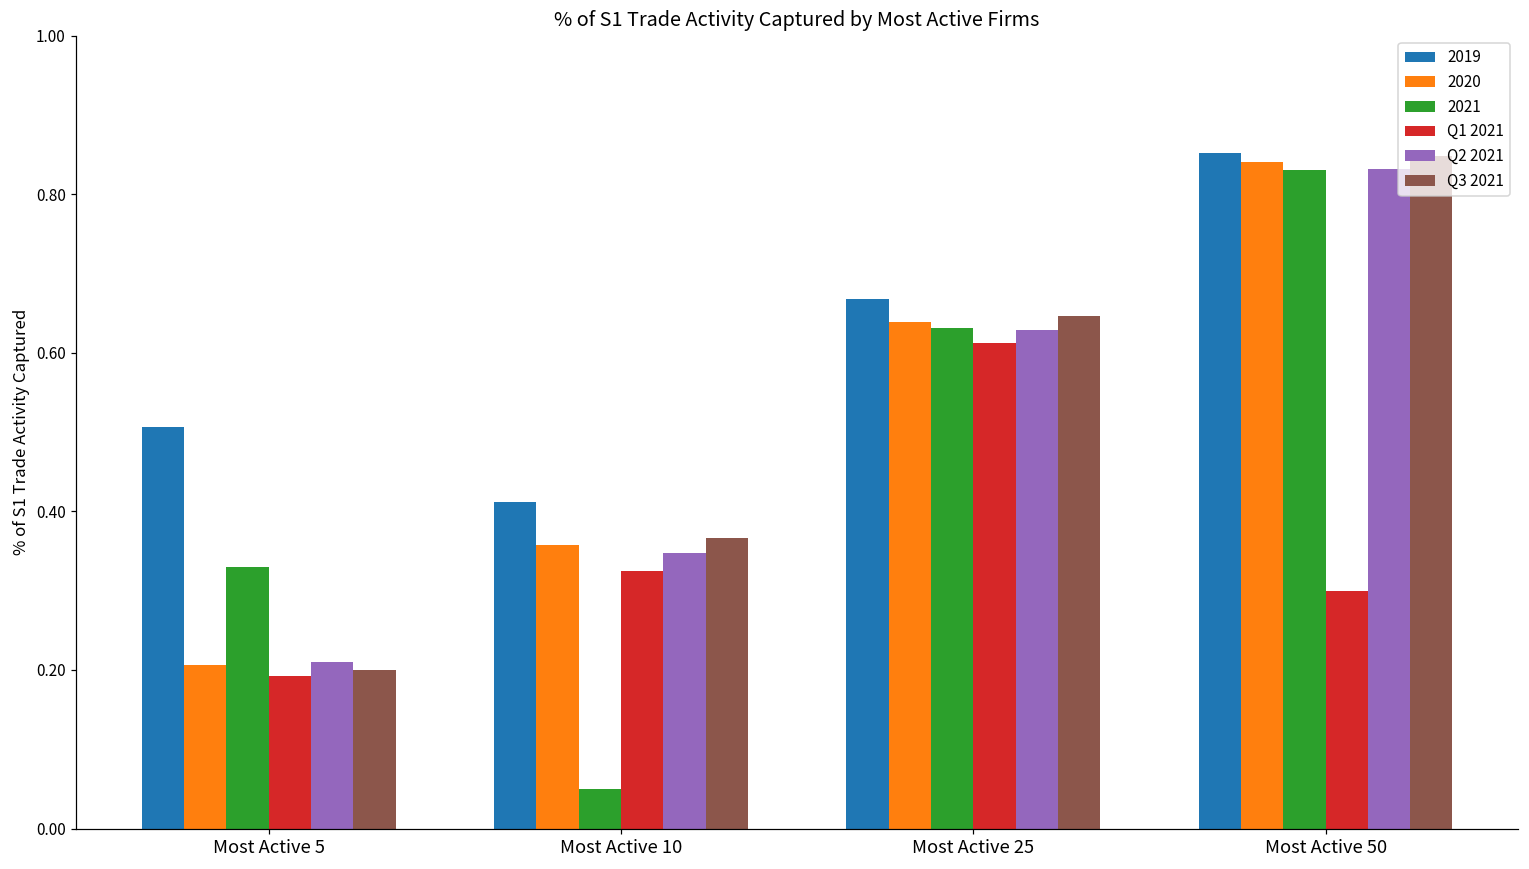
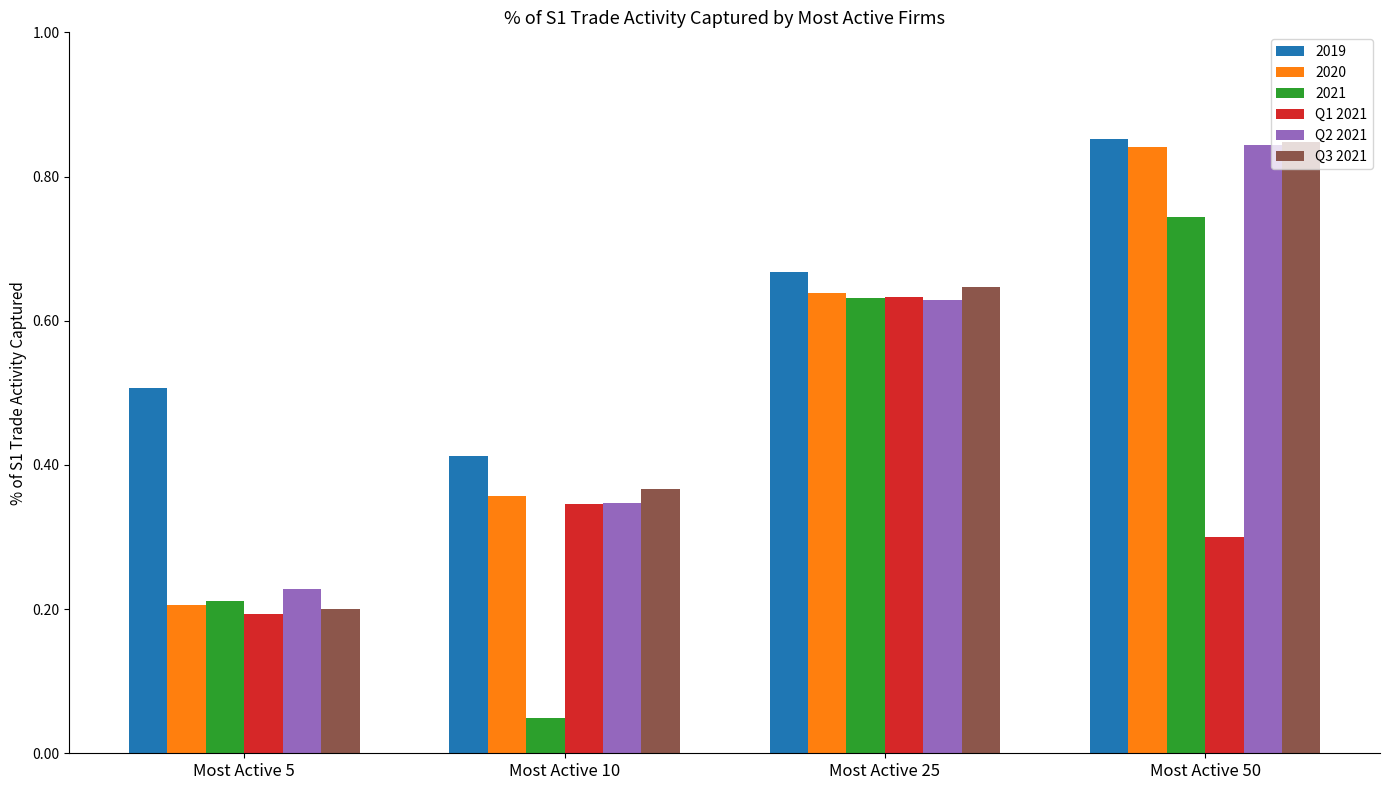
  {
    "2019": {
      "Most Active 5": 0.51,
      "Most Active 10": 0.41,
      "Most Active 25": 0.67,
      "Most Active 50": 0.85
    },
    "2020": {
      "Most Active 5": 0.21,
      "Most Active 10": 0.36,
      "Most Active 25": 0.64,
      "Most Active 50": 0.84
    },
    "2021": {
-     "Most Active 5": 0.33,
+     "Most Active 5": 0.21,
      "Most Active 10": 0.05,
      "Most Active 25": 0.63,
-     "Most Active 50": 0.83
+     "Most Active 50": 0.74
    },
    "Q1 2021": {
      "Most Active 5": 0.19,
-     "Most Active 10": 0.33,
-     "Most Active 25": 0.61,
+     "Most Active 10": 0.35,
+     "Most Active 25": 0.63,
      "Most Active 50": 0.30
    },
    "Q2 2021": {
-     "Most Active 5": 0.21,
+     "Most Active 5": 0.23,
      "Most Active 10": 0.35,
      "Most Active 25": 0.63,
-     "Most Active 50": 0.83
+     "Most Active 50": 0.84
    },
    "Q3 2021": {
      "Most Active 5": 0.20,
      "Most Active 10": 0.37,
      "Most Active 25": 0.65
    }
  }
